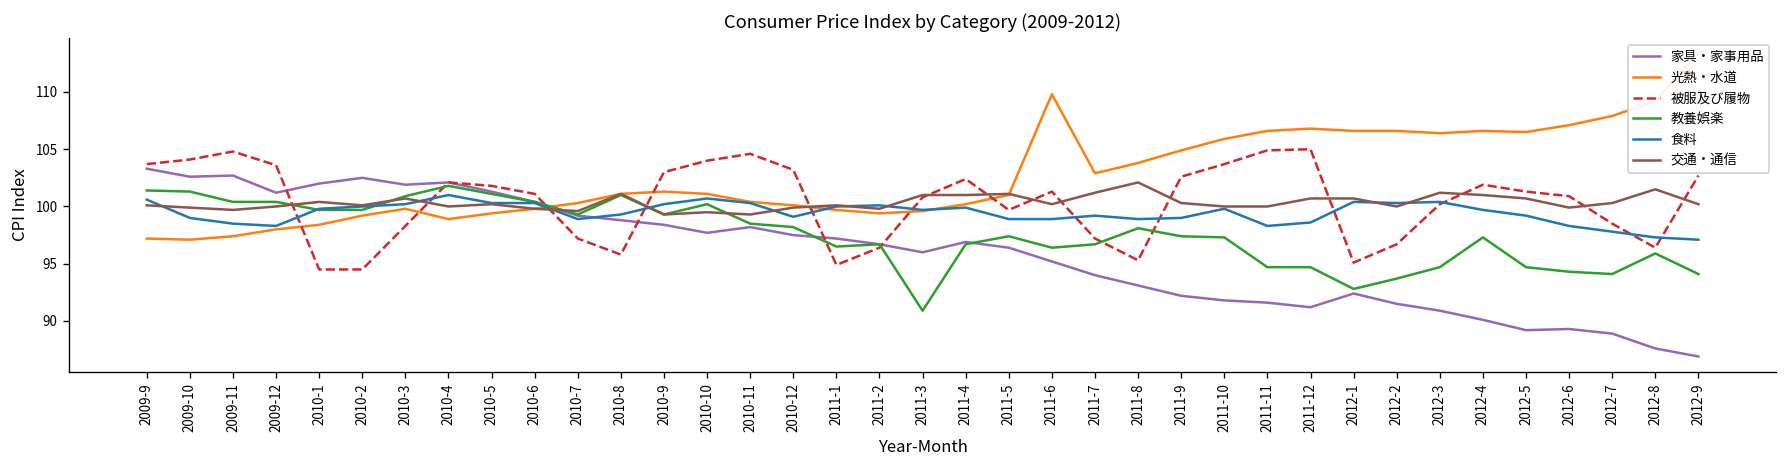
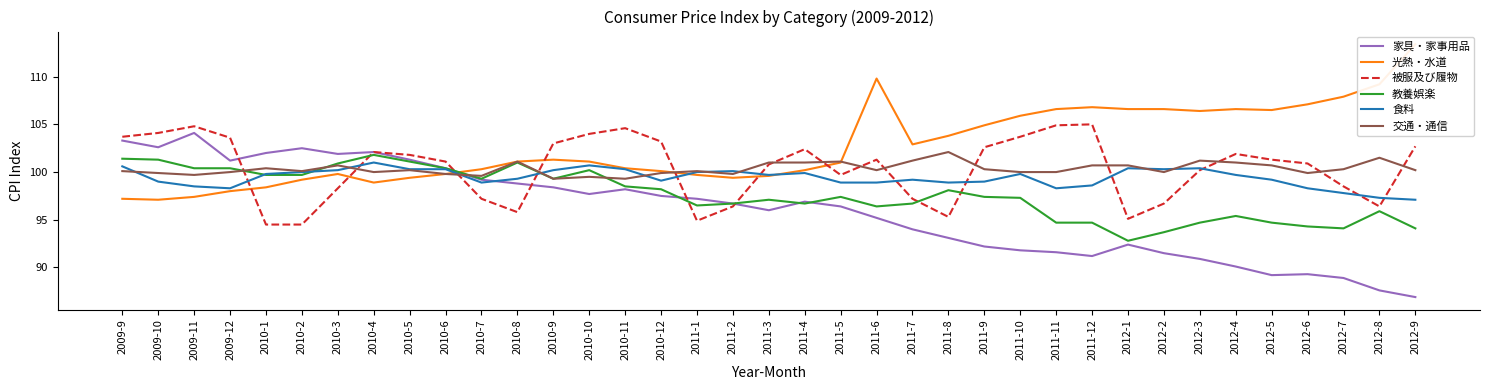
  {
    "家具・家事用品": {
      "2009-9": 103,
      "2009-10": 103,
-     "2009-11": 103,
+     "2009-11": 104,
      "2009-12": 101,
      "2010-1": 102,
      "2010-2": 103,
      "2010-3": 102,
      "2010-8": 99,
      "2010-9": 98,
      "2010-10": 98,
      "2010-11": 98,
      "2010-12": 98,
      "2011-1": 97,
      "2011-3": 96,
      "2011-5": 96,
      "2011-6": 95,
      "2011-7": 94,
      "2011-8": 93,
      "2011-9": 92,
      "2011-10": 92,
      "2011-11": 92,
      "2011-12": 91,
      "2012-1": 92,
      "2012-2": 92,
      "2012-3": 91,
      "2012-4": 90,
      "2012-5": 89,
      "2012-6": 89,
      "2012-7": 89,
      "2012-8": 88,
      "2012-9": 87
    },
    "光熱・水道": {
      "2009-9": 97,
      "2009-10": 97,
      "2009-11": 97,
      "2009-12": 98,
      "2010-1": 98,
      "2010-2": 99,
      "2010-3": 100,
      "2010-4": 99,
      "2010-5": 99,
      "2010-7": 100,
      "2010-9": 101,
      "2010-10": 101,
      "2011-1": 100,
      "2011-2": 99,
      "2011-4": 100,
      "2011-6": 110,
      "2011-7": 103,
      "2011-8": 104,
      "2011-9": 105,
      "2011-10": 106,
      "2011-11": 107,
      "2011-12": 107,
      "2012-1": 107,
      "2012-2": 107,
      "2012-3": 106,
      "2012-4": 107,
      "2012-5": 107,
      "2012-6": 107,
      "2012-7": 108
    },
    "被服及び履物": {
      "2009-9": 104,
      "2009-10": 104,
      "2009-11": 105,
      "2009-12": 104,
      "2010-1": 95,
      "2010-2": 95,
      "2010-3": 98,
      "2010-5": 102,
      "2010-6": 101,
      "2010-7": 97,
      "2010-8": 96,
      "2010-9": 103,
      "2010-10": 104,
      "2010-11": 105,
      "2010-12": 103,
      "2011-1": 95,
      "2011-2": 96,
      "2011-4": 102,
      "2011-5": 100,
      "2011-6": 101,
      "2011-7": 97,
      "2011-8": 95,
      "2011-9": 103,
      "2011-10": 104,
      "2011-11": 105,
      "2011-12": 105,
      "2012-1": 95,
      "2012-2": 97,
      "2012-4": 102,
      "2012-5": 101,
      "2012-6": 101,
      "2012-7": 99,
      "2012-8": 96,
      "2012-9": 103
    },
    "教養娯楽": {
      "2009-9": 101,
      "2009-10": 101,
      "2009-11": 100,
      "2009-12": 100,
      "2010-2": 100,
      "2010-4": 102,
      "2010-10": 100,
      "2010-11": 99,
      "2010-12": 98,
      "2011-1": 97,
-     "2011-3": 91,
+     "2011-3": 97,
      "2011-5": 97,
      "2011-6": 96,
      "2011-7": 97,
      "2011-8": 98,
      "2011-9": 97,
      "2011-10": 97,
      "2011-11": 95,
      "2011-12": 95,
      "2012-1": 93,
      "2012-2": 94,
      "2012-3": 95,
-     "2012-4": 97,
+     "2012-4": 95,
      "2012-5": 95,
      "2012-6": 94,
      "2012-7": 94,
      "2012-8": 96,
      "2012-9": 94
    },
    "食料": {
      "2009-9": 101,
      "2009-10": 99,
      "2009-11": 99,
      "2009-12": 98,
      "2010-3": 100,
      "2010-4": 101,
      "2010-7": 99,
      "2010-8": 99,
      "2010-9": 100,
      "2010-10": 101,
      "2010-12": 99,
      "2011-2": 100,
      "2011-4": 100,
      "2011-5": 99,
      "2011-6": 99,
      "2011-7": 99,
      "2011-8": 99,
      "2011-9": 99,
      "2011-11": 98,
      "2011-12": 99,
      "2012-1": 100,
      "2012-2": 100,
      "2012-4": 100,
      "2012-5": 99,
      "2012-6": 98,
      "2012-7": 98,
      "2012-8": 97,
      "2012-9": 97
    },
    "交通・通信": {
      "2009-9": 100,
      "2009-10": 100,
      "2009-11": 100,
      "2009-12": 100,
      "2010-1": 100,
      "2010-4": 100,
      "2010-7": 100,
      "2010-10": 100,
      "2010-11": 99,
      "2011-2": 100,
      "2011-4": 101,
      "2011-6": 100,
      "2011-7": 101,
      "2011-8": 102,
      "2011-9": 100,
      "2011-11": 100,
      "2011-12": 101,
      "2012-1": 101,
      "2012-2": 100,
      "2012-3": 101,
      "2012-4": 101,
      "2012-5": 101,
      "2012-6": 100,
      "2012-7": 100,
      "2012-8": 102,
      "2012-9": 100
    }
  }
